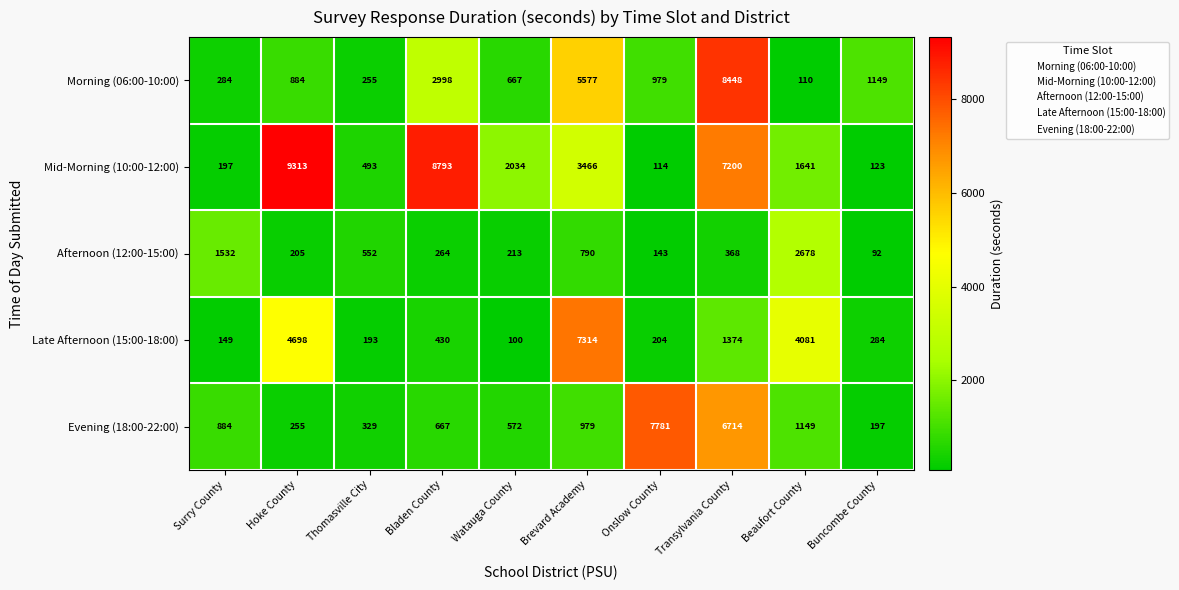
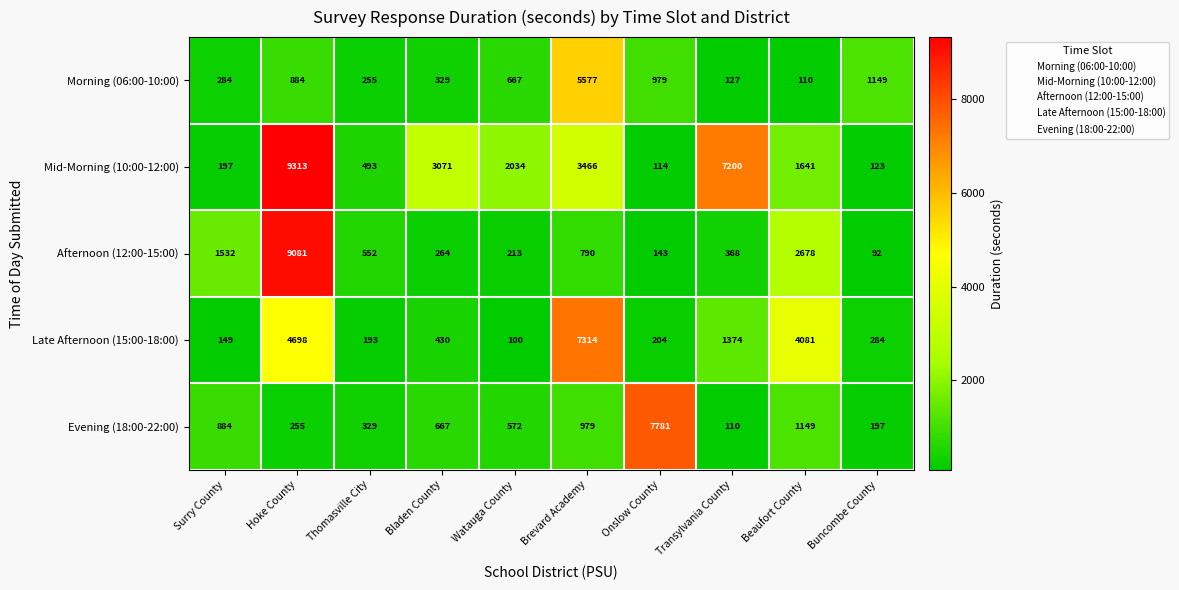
  {
    "Morning (06:00-10:00)": {
      "Surry County": 284,
      "Hoke County": 884,
      "Thomasville City": 255,
-     "Bladen County": 2998,
+     "Bladen County": 329,
      "Watauga County": 667,
      "Brevard Academy": 5577,
      "Onslow County": 979,
-     "Transylvania County": 8448,
+     "Transylvania County": 127,
      "Beaufort County": 110,
      "Buncombe County": 1149
    },
    "Mid-Morning (10:00-12:00)": {
      "Surry County": 197,
      "Hoke County": 9313,
      "Thomasville City": 493,
-     "Bladen County": 8793,
+     "Bladen County": 3071,
      "Watauga County": 2034,
      "Brevard Academy": 3466,
      "Onslow County": 114,
      "Transylvania County": 7200,
      "Beaufort County": 1641,
      "Buncombe County": 123
    },
    "Afternoon (12:00-15:00)": {
      "Surry County": 1532,
-     "Hoke County": 205,
+     "Hoke County": 9081,
      "Thomasville City": 552,
      "Bladen County": 264,
      "Watauga County": 213,
      "Brevard Academy": 790,
      "Onslow County": 143,
      "Transylvania County": 368,
      "Beaufort County": 2678,
      "Buncombe County": 92
    },
    "Late Afternoon (15:00-18:00)": {
      "Surry County": 149,
      "Hoke County": 4698,
      "Thomasville City": 193,
      "Bladen County": 430,
      "Watauga County": 100,
      "Brevard Academy": 7314,
      "Onslow County": 204,
      "Transylvania County": 1374,
      "Beaufort County": 4081,
      "Buncombe County": 284
    },
    "Evening (18:00-22:00)": {
      "Surry County": 884,
      "Hoke County": 255,
      "Thomasville City": 329,
      "Bladen County": 667,
      "Watauga County": 572,
      "Brevard Academy": 979,
      "Onslow County": 7781,
-     "Transylvania County": 6714,
+     "Transylvania County": 110,
      "Beaufort County": 1149,
      "Buncombe County": 197
    }
  }
